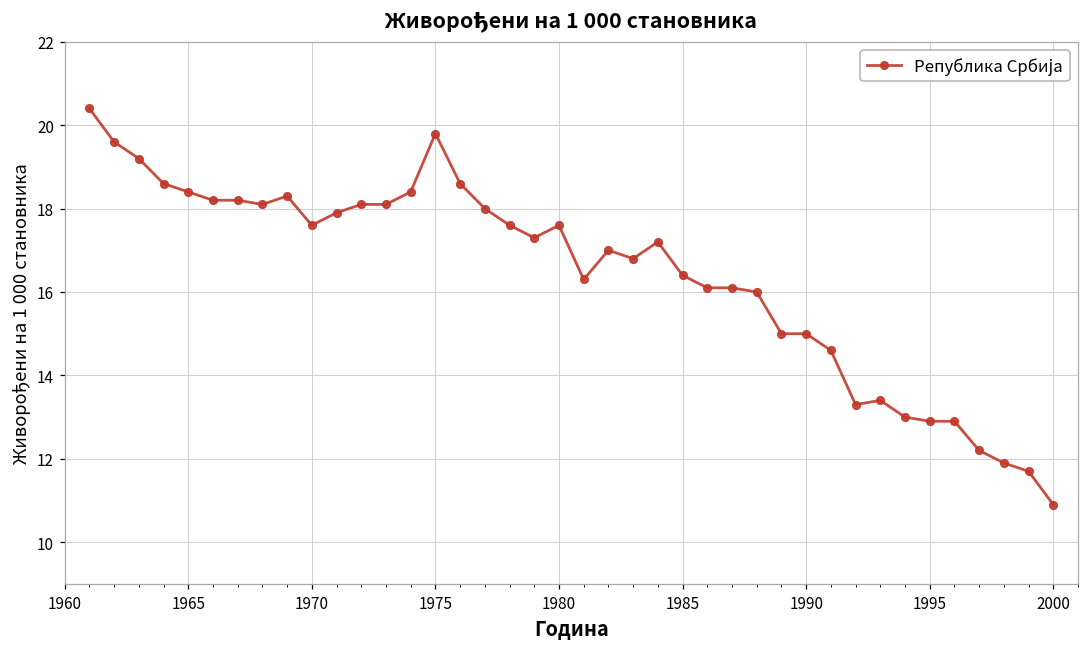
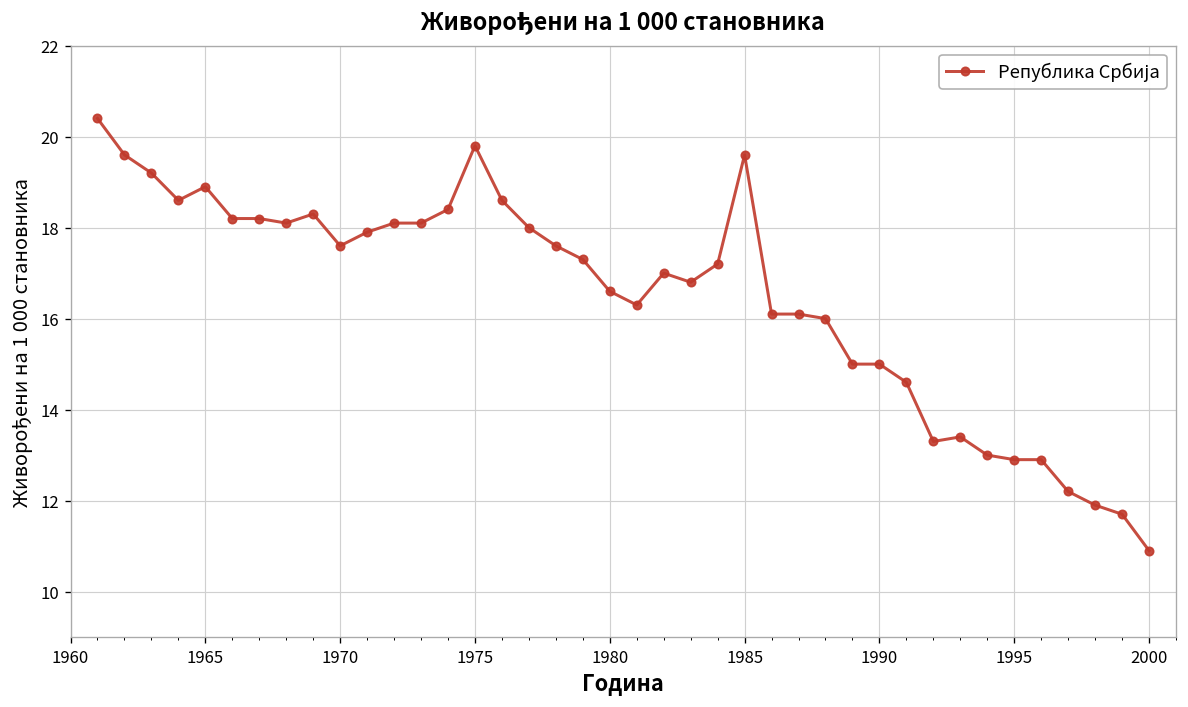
  {
-   "1965": 18.4,
+   "1965": 18.9,
    "1970": 17.6,
    "1975": 19.8,
-   "1980": 17.6,
-   "1985": 16.4,
+   "1980": 16.6,
+   "1985": 19.6,
    "1990": 15.0,
    "1995": 12.9,
    "2000": 10.9
  }
